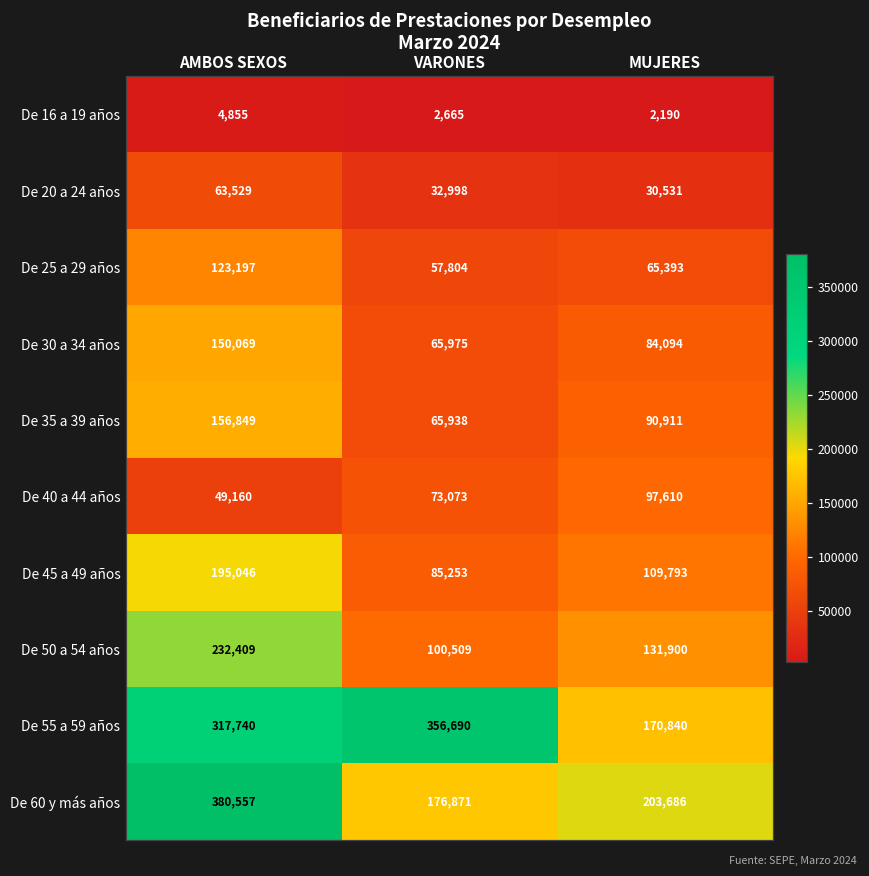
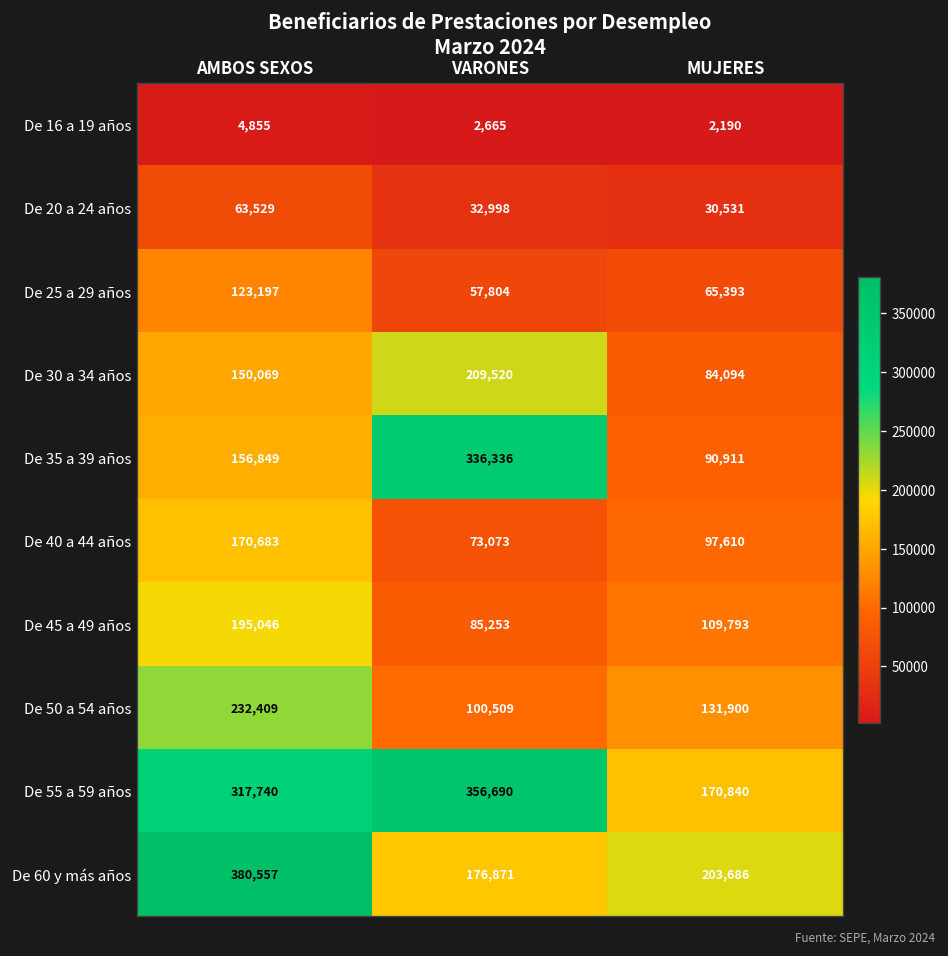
  {
    "De 16 a 19 años": {
      "AMBOS SEXOS": "4,855",
      "VARONES": "2,665",
      "MUJERES": "2,190"
    },
    "De 20 a 24 años": {
      "AMBOS SEXOS": "63,529",
      "VARONES": "32,998",
      "MUJERES": "30,531"
    },
    "De 25 a 29 años": {
      "AMBOS SEXOS": "123,197",
      "VARONES": "57,804",
      "MUJERES": "65,393"
    },
    "De 30 a 34 años": {
      "AMBOS SEXOS": "150,069",
-     "VARONES": "65,975",
+     "VARONES": "209,520",
      "MUJERES": "84,094"
    },
    "De 35 a 39 años": {
      "AMBOS SEXOS": "156,849",
-     "VARONES": "65,938",
+     "VARONES": "336,336",
      "MUJERES": "90,911"
    },
    "De 40 a 44 años": {
-     "AMBOS SEXOS": "49,160",
+     "AMBOS SEXOS": "170,683",
      "VARONES": "73,073",
      "MUJERES": "97,610"
    },
    "De 45 a 49 años": {
      "AMBOS SEXOS": "195,046",
      "VARONES": "85,253",
      "MUJERES": "109,793"
    },
    "De 50 a 54 años": {
      "AMBOS SEXOS": "232,409",
      "VARONES": "100,509",
      "MUJERES": "131,900"
    },
    "De 55 a 59 años": {
      "AMBOS SEXOS": "317,740",
      "VARONES": "356,690",
      "MUJERES": "170,840"
    },
    "De 60 y más años": {
      "AMBOS SEXOS": "380,557",
      "VARONES": "176,871",
      "MUJERES": "203,686"
    }
  }
